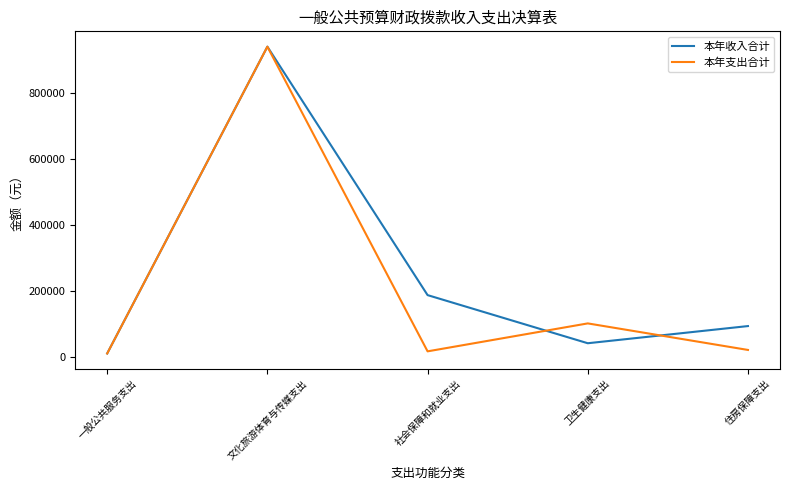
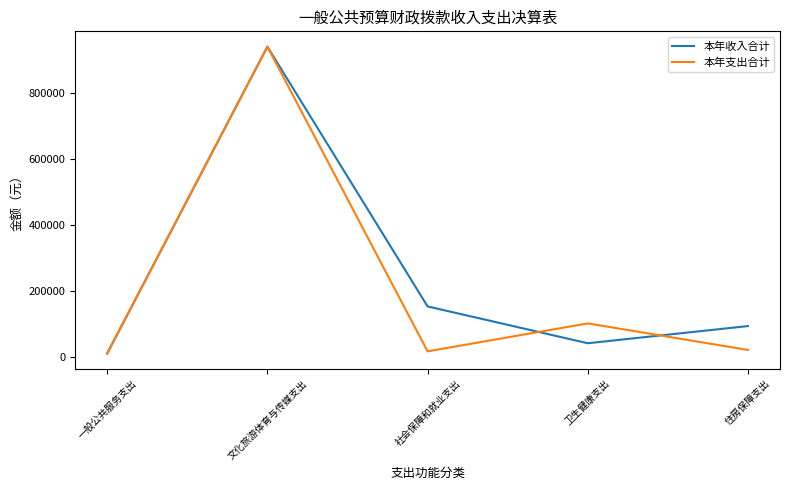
  {
    "本年收入合计": {
-     "社会保障和就业支出": 190000,
+     "社会保障和就业支出": 150000,
      "卫生健康支出": 40000,
      "住房保障支出": 90000
    },
    "本年支出合计": {
      "社会保障和就业支出": 20000,
      "卫生健康支出": 100000,
      "住房保障支出": 20000
    }
  }
